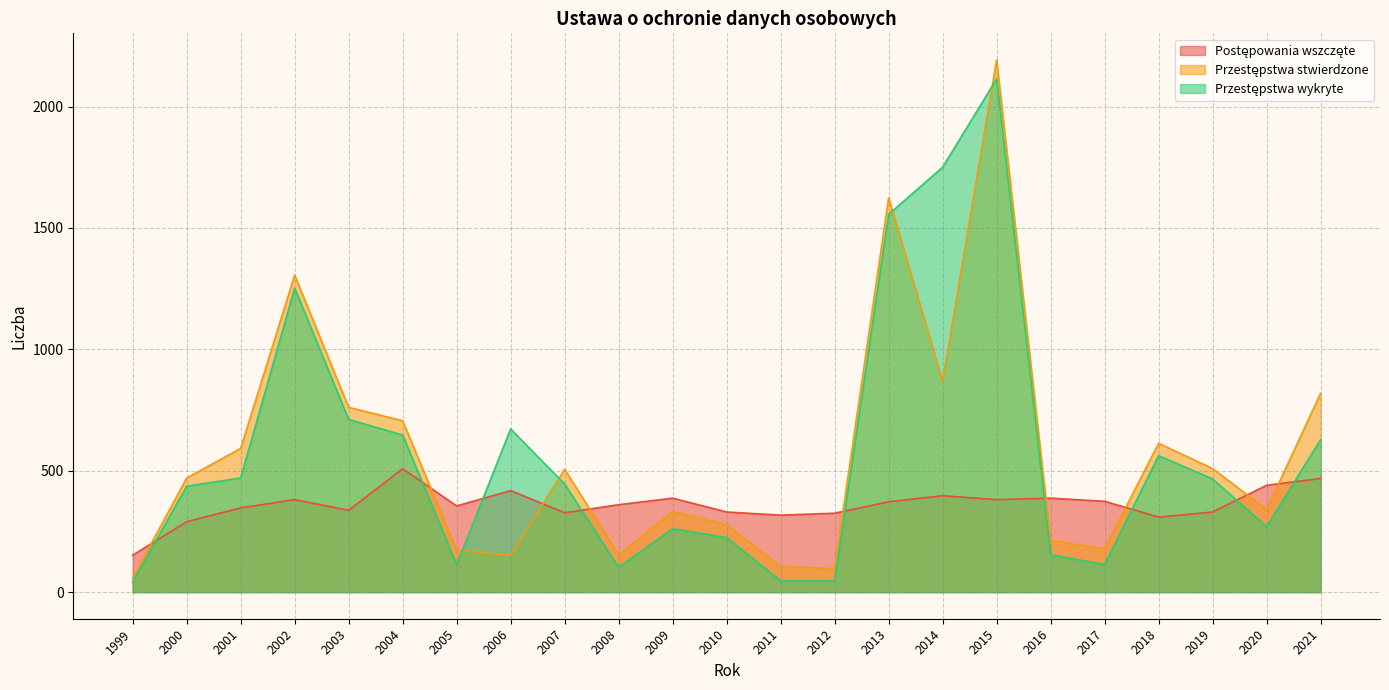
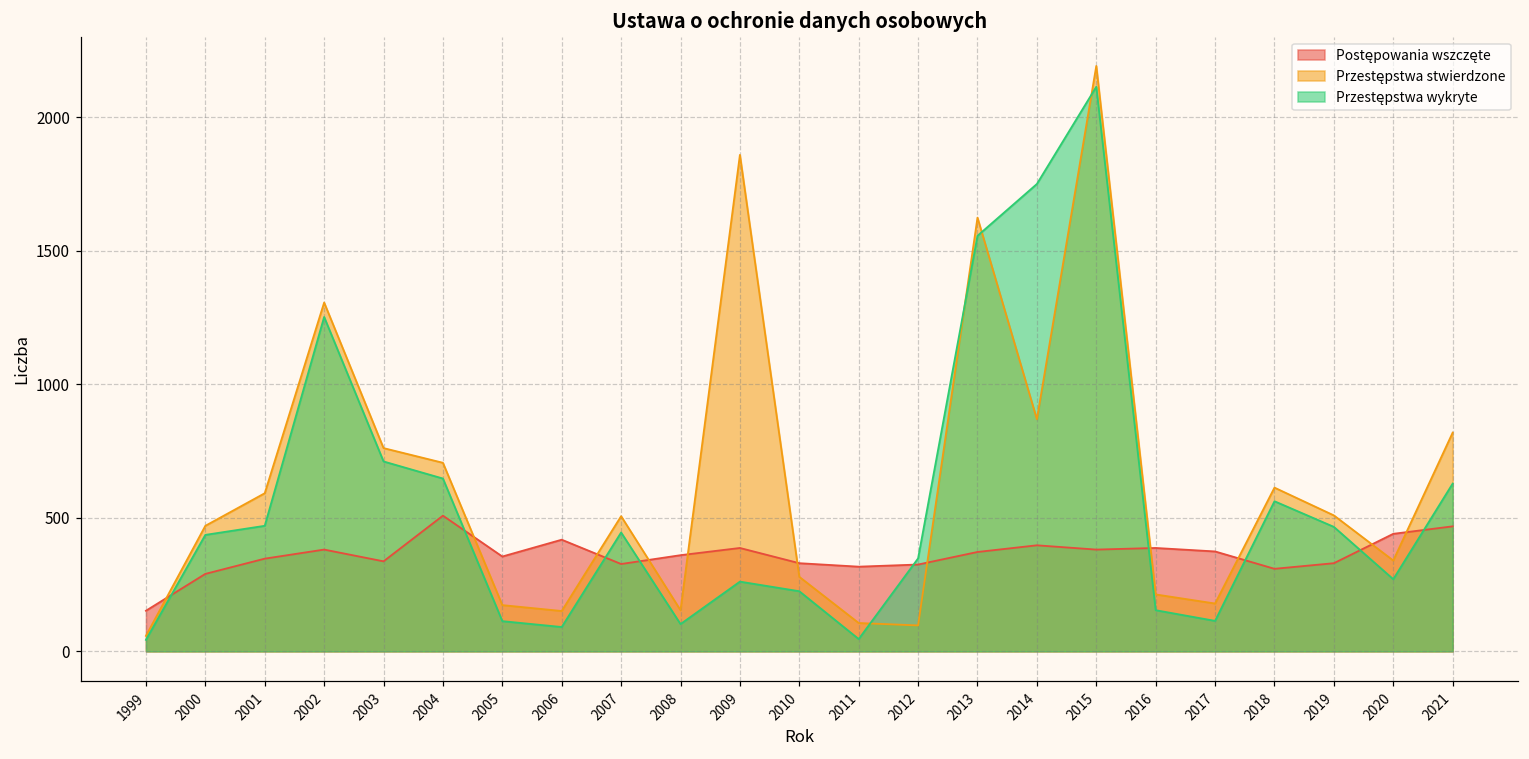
  {
    "Postępowania wszczęte": {
      "1999": 150,
      "2000": 290,
      "2001": 350,
      "2002": 380,
      "2003": 340,
      "2004": 510,
      "2005": 360,
      "2006": 420,
      "2007": 330,
      "2008": 360,
      "2009": 390,
      "2010": 330,
      "2011": 320,
      "2012": 330,
      "2013": 370,
      "2014": 400,
      "2015": 380,
      "2016": 390,
      "2017": 370,
      "2018": 310,
      "2019": 330,
      "2020": 440,
      "2021": 470
    },
    "Przestępstwa stwierdzone": {
      "1999": 60,
      "2000": 470,
      "2001": 590,
      "2002": 1310,
      "2003": 760,
      "2004": 710,
      "2005": 170,
      "2006": 150,
      "2007": 510,
      "2008": 150,
-     "2009": 330,
+     "2009": 1860,
      "2010": 280,
      "2011": 110,
      "2012": 100,
      "2013": 1620,
      "2014": 870,
      "2015": 2190,
      "2016": 210,
      "2017": 180,
      "2018": 610,
      "2019": 510,
      "2020": 340,
      "2021": 820
    },
    "Przestępstwa wykryte": {
      "1999": 40,
      "2000": 440,
      "2001": 470,
      "2002": 1250,
      "2003": 710,
      "2004": 650,
      "2005": 110,
-     "2006": 670,
+     "2006": 90,
      "2007": 450,
      "2008": 100,
      "2009": 260,
      "2010": 230,
      "2011": 50,
-     "2012": 50,
+     "2012": 350,
      "2013": 1560,
      "2014": 1750,
      "2015": 2110,
      "2016": 150,
      "2017": 110,
      "2018": 560,
      "2019": 470,
      "2020": 270,
      "2021": 630
    }
  }
